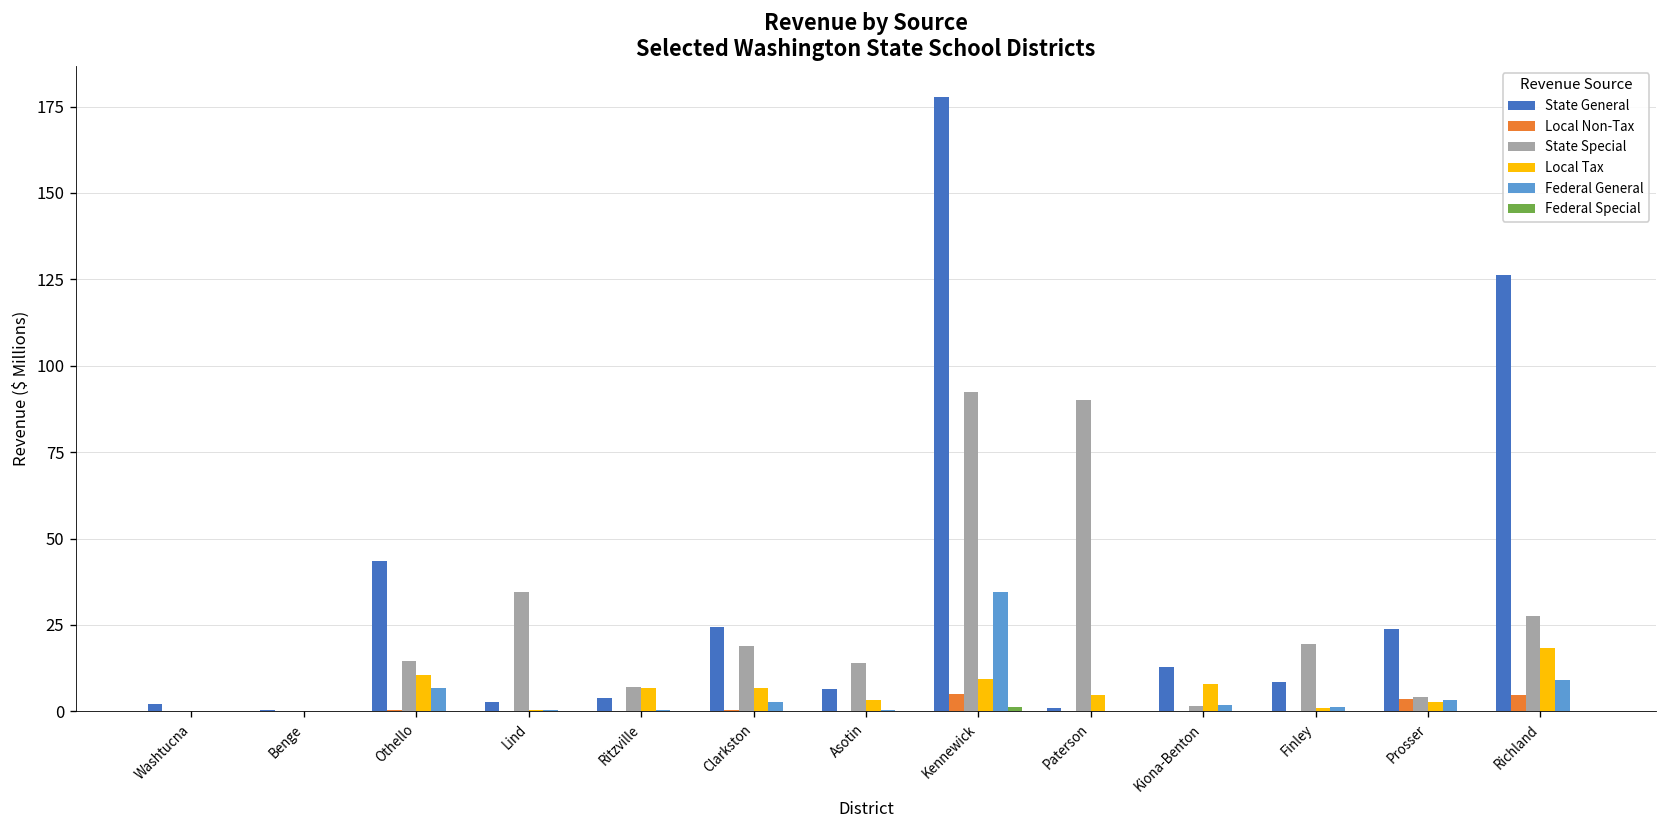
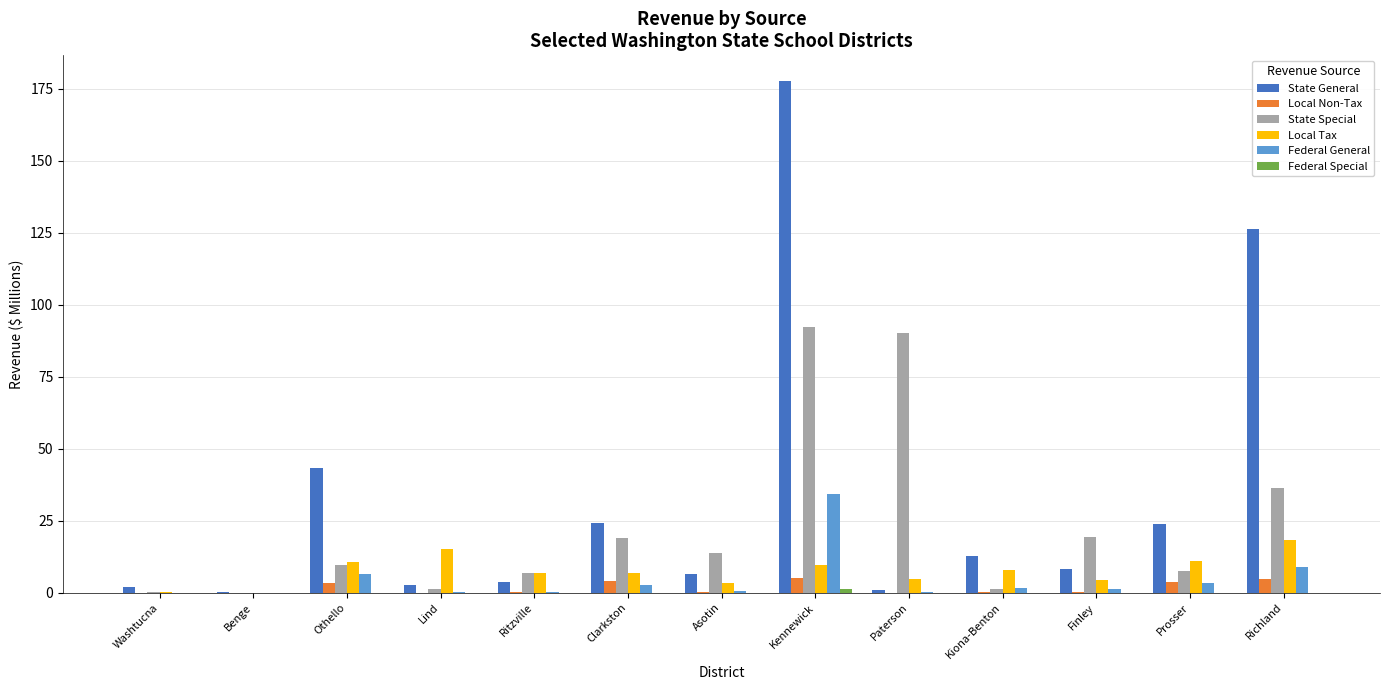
  {
    "Local Non-Tax": {
-     "Othello": 0,
-     "Clarkston": 0,
+     "Othello": 4,
+     "Clarkston": 4,
      "Kennewick": 5,
      "Prosser": 4,
      "Richland": 5
    },
    "State Special": {
-     "Othello": 14,
-     "Lind": 34,
+     "Othello": 10,
+     "Lind": 1,
      "Ritzville": 7,
      "Clarkston": 19,
      "Asotin": 14,
      "Kennewick": 92,
      "Paterson": 90,
      "Kiona-Benton": 1,
      "Finley": 20,
-     "Prosser": 4,
-     "Richland": 27
+     "Prosser": 8,
+     "Richland": 36
    },
    "Local Tax": {
      "Othello": 11,
-     "Lind": 0,
+     "Lind": 15,
      "Ritzville": 7,
      "Clarkston": 7,
      "Asotin": 3,
      "Kennewick": 9,
      "Paterson": 5,
      "Kiona-Benton": 8,
-     "Finley": 1,
-     "Prosser": 3,
+     "Finley": 4,
+     "Prosser": 11,
      "Richland": 18
    },
    "Federal Special": {
      "Washtucna": 0,
      "Benge": 0,
      "Kennewick": 1,
      "Paterson": 0,
      "Richland": 0
    }
  }
